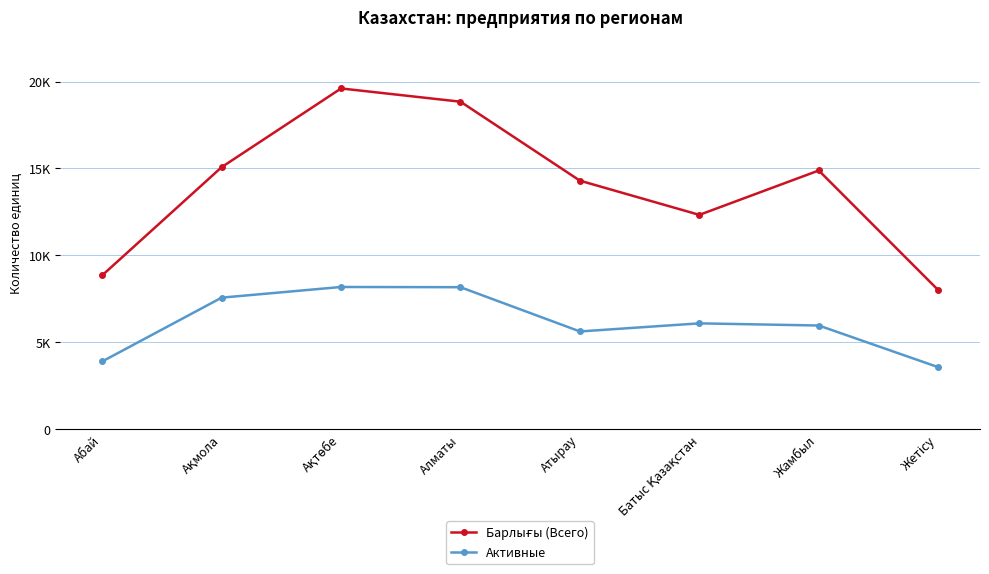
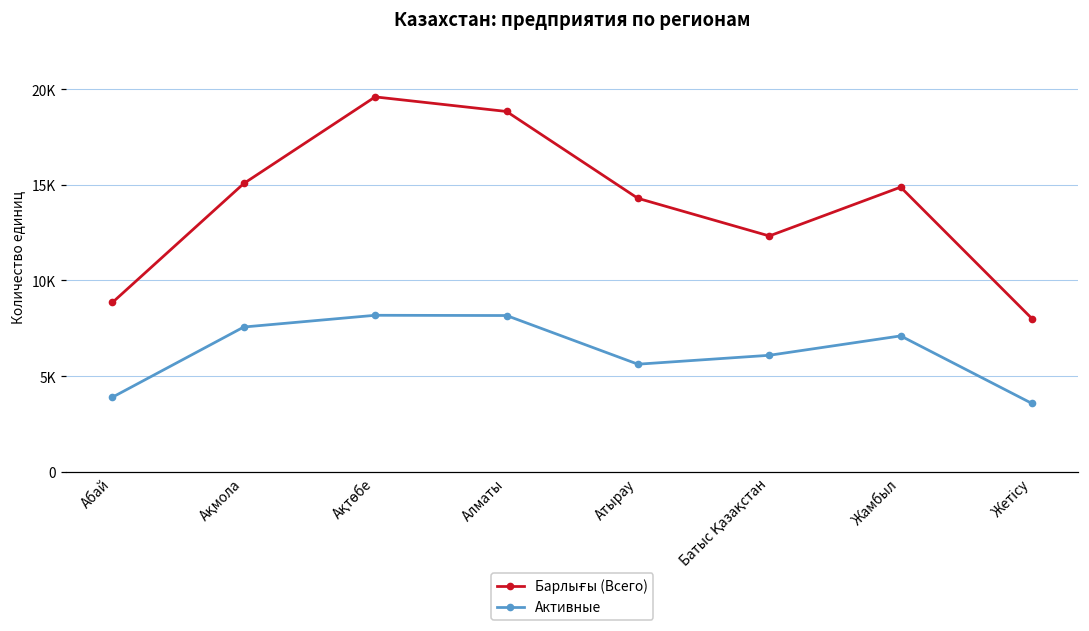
  {
    "Барлығы (Всего)": {
      "Абай": 8800,
      "Ақмола": 15100,
      "Ақтөбе": 19600,
      "Алматы": 18800,
      "Атырау": 14300,
      "Батыс Қазақстан": 12300,
      "Жамбыл": 14900,
      "Жетісу": 8000
    },
    "Активные": {
      "Абай": 3900,
      "Ақмола": 7600,
      "Ақтөбе": 8200,
      "Алматы": 8200,
      "Атырау": 5600,
      "Батыс Қазақстан": 6100,
-     "Жамбыл": 6000,
+     "Жамбыл": 7100,
      "Жетісу": 3600
    }
  }
